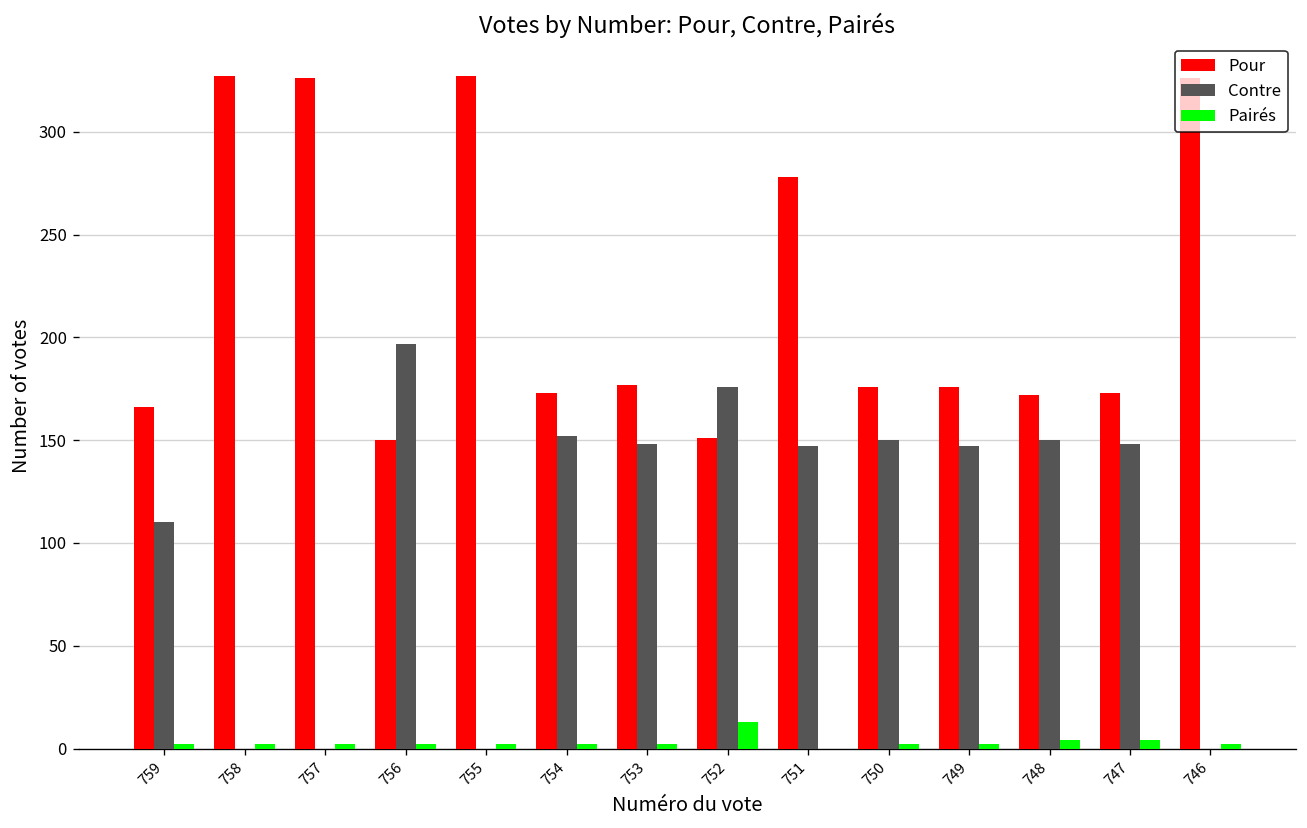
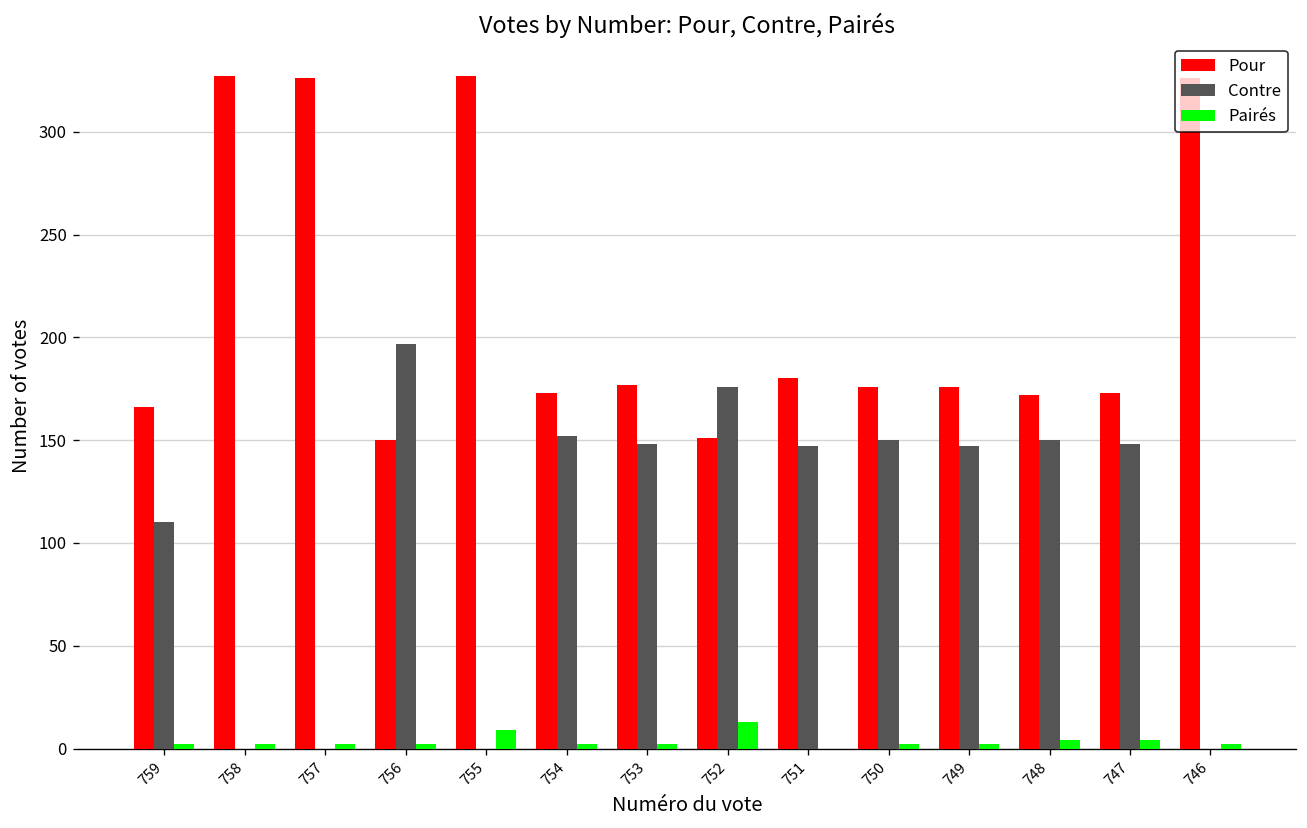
  {
    "Pour": {
      "759": 166,
      "758": 327,
      "757": 326,
      "756": 150,
      "755": 327,
      "754": 173,
      "753": 177,
      "752": 151,
-     "751": 278,
+     "751": 180,
      "750": 176,
      "749": 176,
      "748": 172,
      "747": 173
    },
    "Contre": {
      "759": 110,
      "758": 0,
      "757": 0,
      "756": 197,
      "755": 0,
      "754": 152,
      "753": 148,
      "752": 176,
      "751": 147,
      "750": 150,
      "749": 147,
      "748": 150,
      "747": 148,
      "746": 0
    },
    "Pairés": {
      "759": 2,
      "758": 2,
      "757": 2,
      "756": 2,
-     "755": 2,
+     "755": 9,
      "754": 2,
      "753": 2,
      "752": 13,
      "751": 0,
      "750": 2,
      "749": 2,
      "748": 4,
      "747": 4,
      "746": 2
    }
  }
